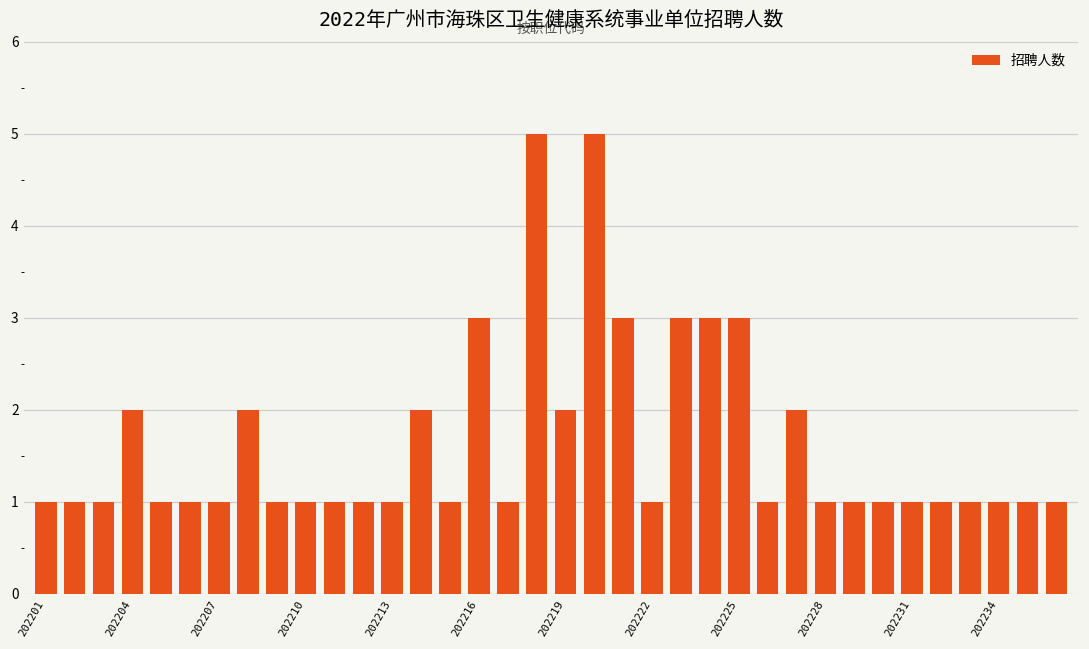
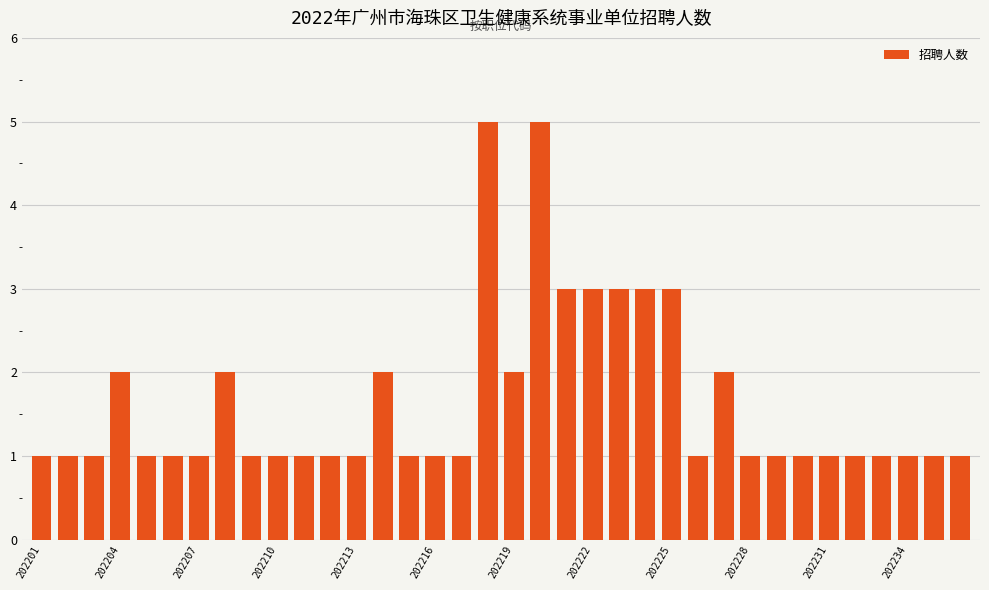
  {
    "202201": 1,
    "202204": 2,
    "202207": 1,
    "202210": 1,
    "202213": 1,
-   "202216": 3,
+   "202216": 1,
    "202219": 2,
-   "202222": 1,
+   "202222": 3,
    "202225": 3,
    "202228": 1,
    "202231": 1,
    "202234": 1
  }
